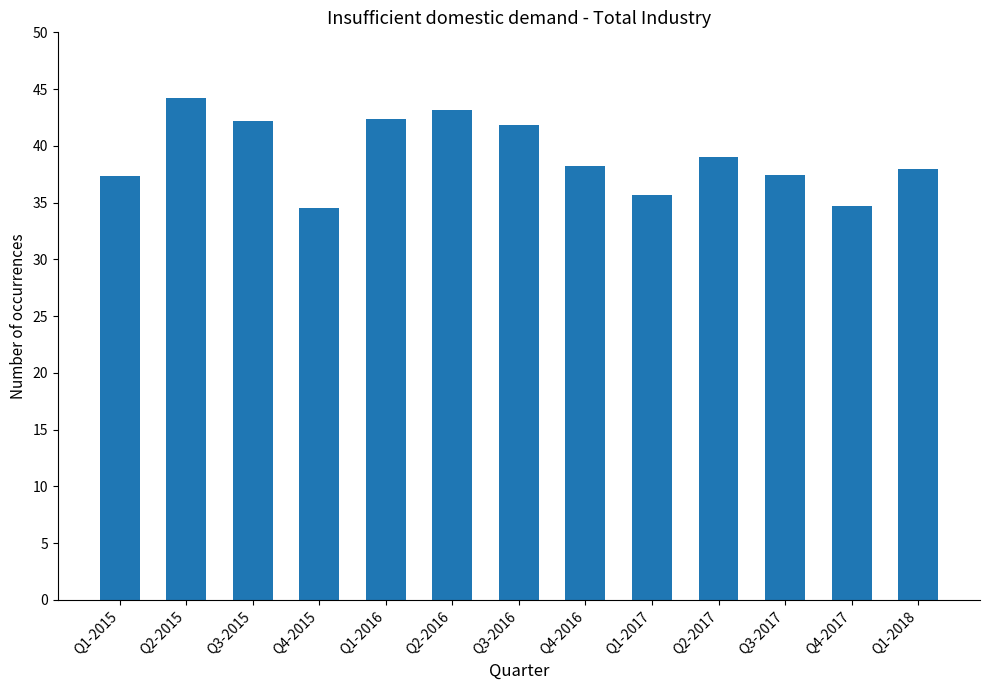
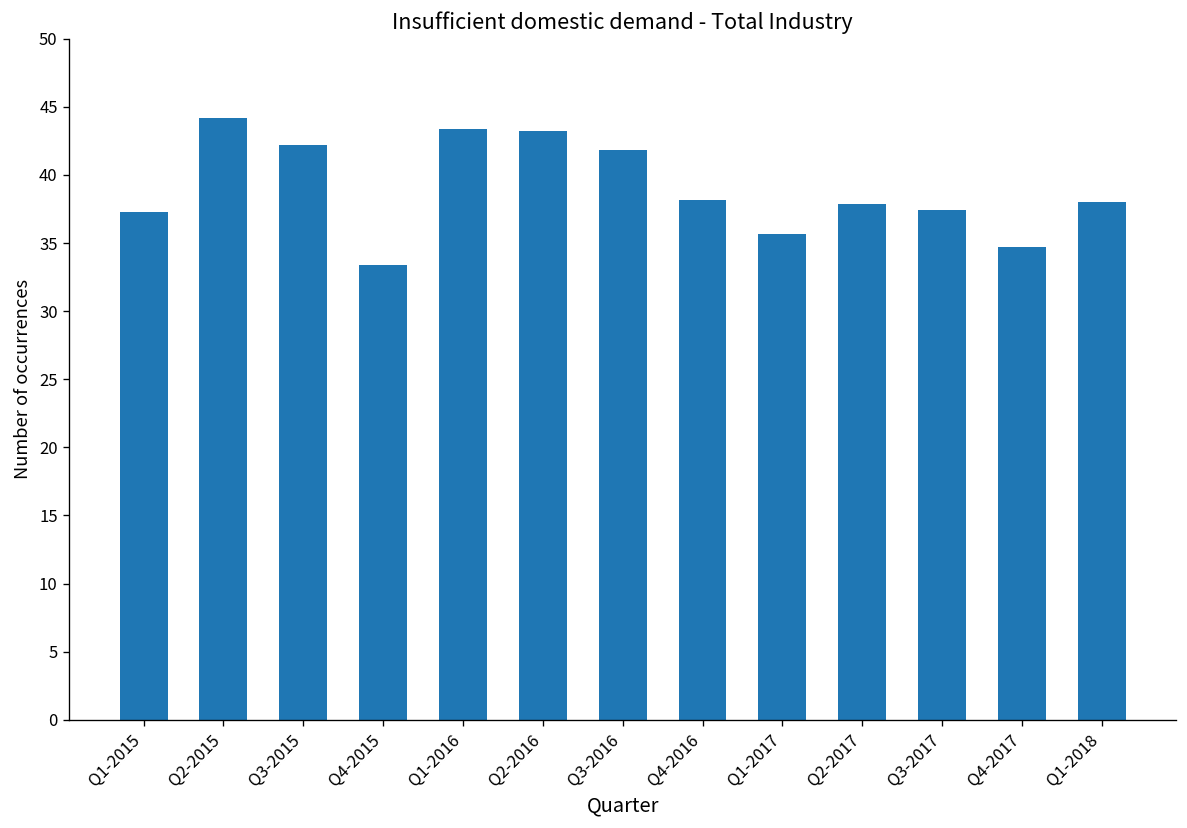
  {
    "Q1-2015": 37.3,
    "Q2-2015": 44.2,
    "Q3-2015": 42.2,
-   "Q4-2015": 34.5,
-   "Q1-2016": 42.4,
+   "Q4-2015": 33.4,
+   "Q1-2016": 43.4,
    "Q2-2016": 43.2,
    "Q3-2016": 41.8,
    "Q4-2016": 38.2,
    "Q1-2017": 35.7,
-   "Q2-2017": 39.0,
+   "Q2-2017": 37.9,
    "Q3-2017": 37.4,
    "Q4-2017": 34.7,
    "Q1-2018": 38.0
  }
